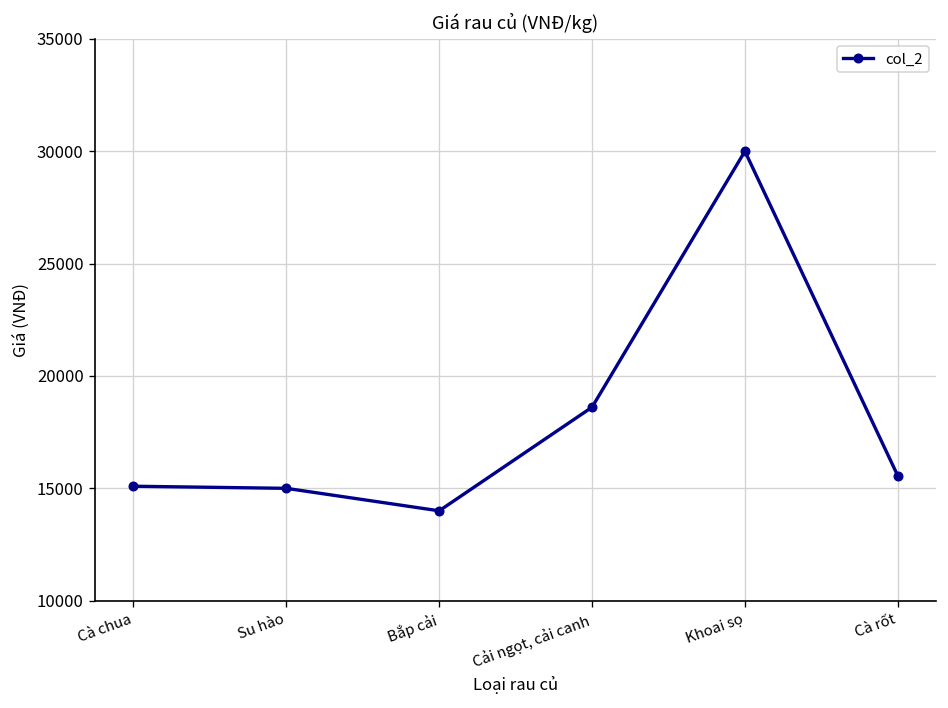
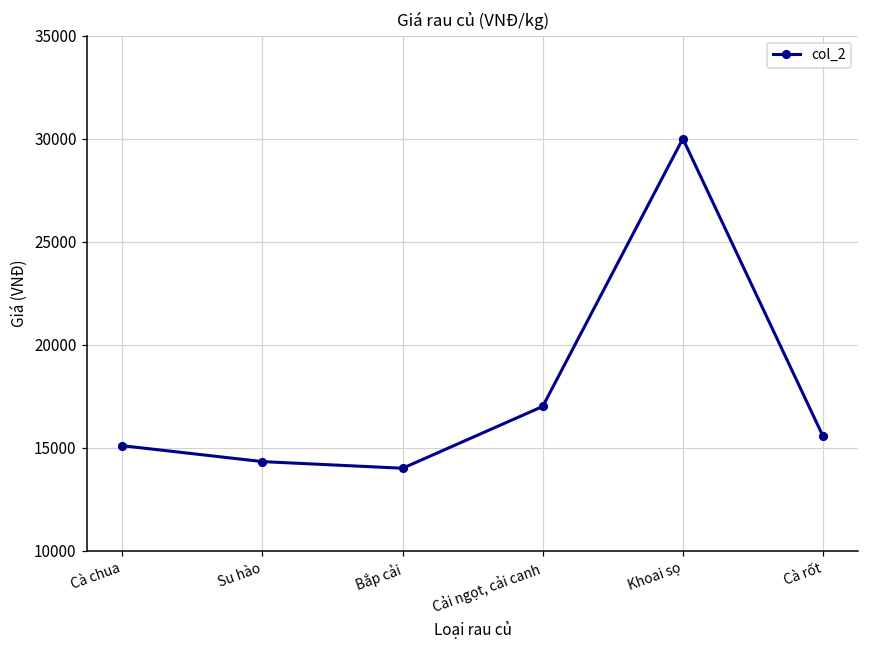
  {
    "Cà chua": 15100,
-   "Su hào": 15000,
+   "Su hào": 14300,
    "Bắp cải": 14000,
-   "Cải ngọt, cải canh": 18600,
+   "Cải ngọt, cải canh": 17000,
    "Khoai sọ": 30000,
    "Cà rốt": 15600
  }
